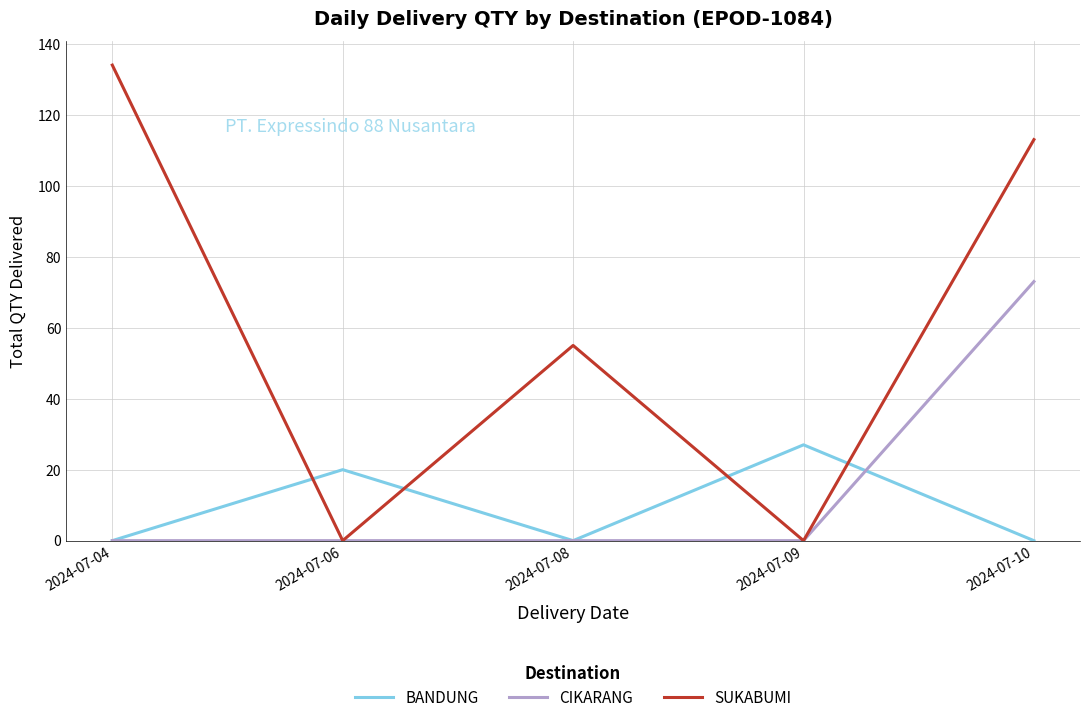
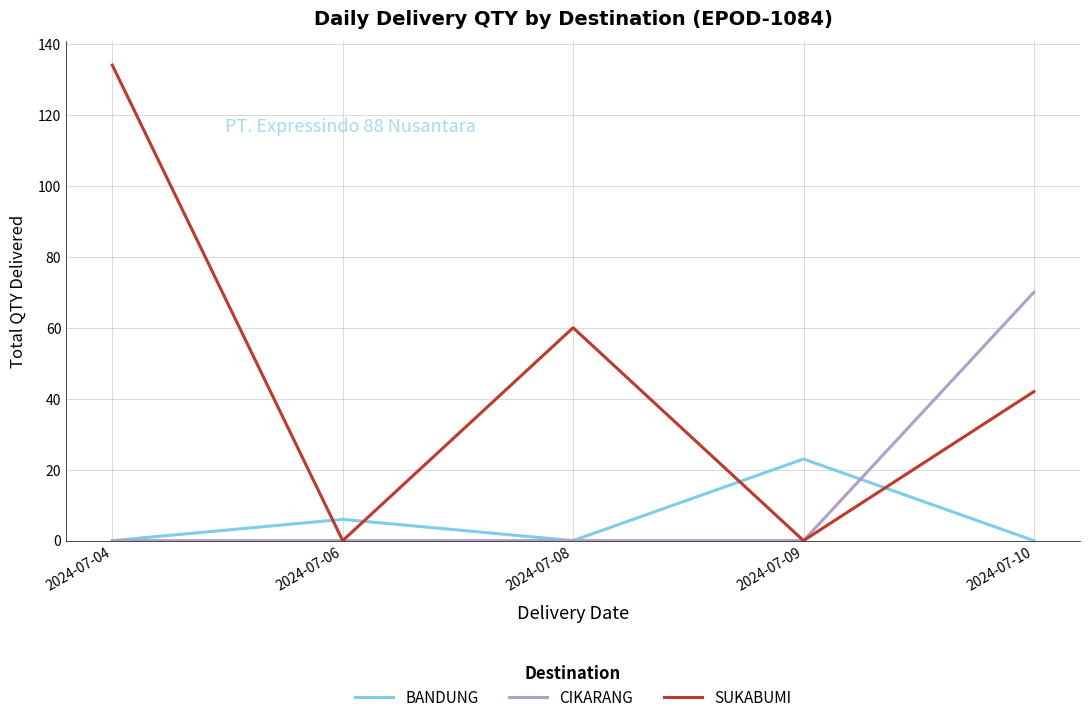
  {
    "BANDUNG": {
-     "2024-07-06": 20,
-     "2024-07-09": 27,
+     "2024-07-06": 6,
+     "2024-07-09": 23,
      "2024-07-10": 0
    },
    "CIKARANG": {
-     "2024-07-10": 73
+     "2024-07-10": 70
    },
    "SUKABUMI": {
      "2024-07-04": 134,
-     "2024-07-08": 55,
-     "2024-07-10": 113
+     "2024-07-08": 60,
+     "2024-07-10": 42
    }
  }
